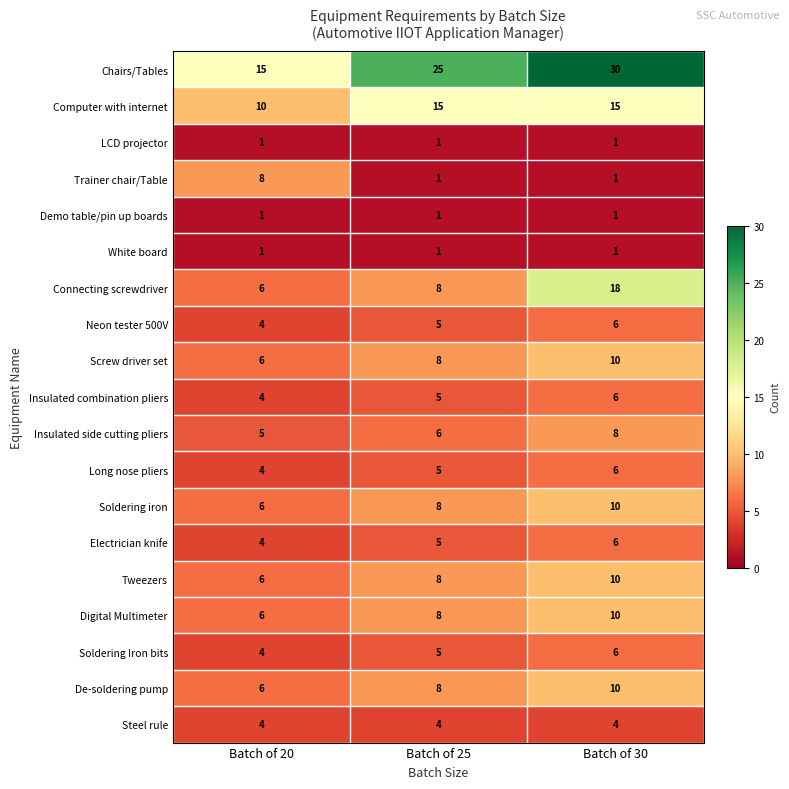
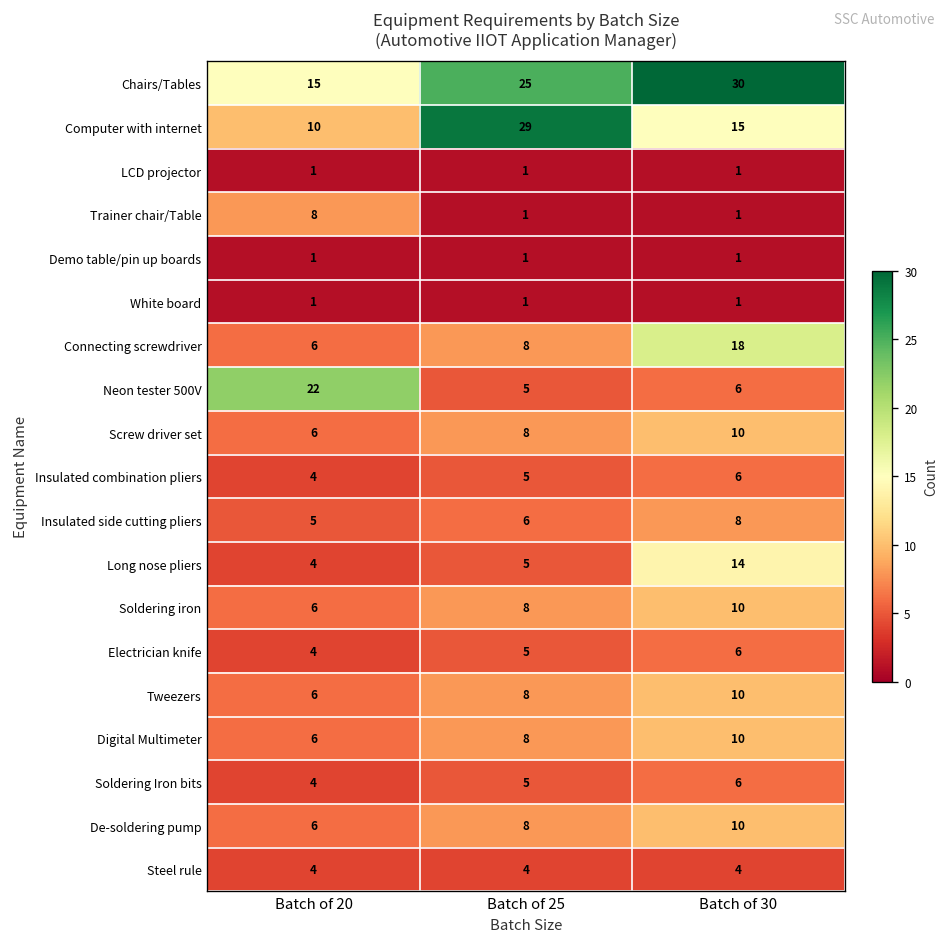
  {
    "Chairs/Tables": {
      "Batch of 20": 15,
      "Batch of 25": 25,
      "Batch of 30": 30
    },
    "Computer with internet": {
      "Batch of 20": 10,
-     "Batch of 25": 15,
+     "Batch of 25": 29,
      "Batch of 30": 15
    },
    "LCD projector": {
      "Batch of 20": 1,
      "Batch of 25": 1,
      "Batch of 30": 1
    },
    "Trainer chair/Table": {
      "Batch of 20": 8,
      "Batch of 25": 1,
      "Batch of 30": 1
    },
    "Demo table/pin up boards": {
      "Batch of 20": 1,
      "Batch of 25": 1,
      "Batch of 30": 1
    },
    "White board": {
      "Batch of 20": 1,
      "Batch of 25": 1,
      "Batch of 30": 1
    },
    "Connecting screwdriver": {
      "Batch of 20": 6,
      "Batch of 25": 8,
      "Batch of 30": 18
    },
    "Neon tester 500V": {
-     "Batch of 20": 4,
+     "Batch of 20": 22,
      "Batch of 25": 5,
      "Batch of 30": 6
    },
    "Screw driver set": {
      "Batch of 20": 6,
      "Batch of 25": 8,
      "Batch of 30": 10
    },
    "Insulated combination pliers": {
      "Batch of 20": 4,
      "Batch of 25": 5,
      "Batch of 30": 6
    },
    "Insulated side cutting pliers": {
      "Batch of 20": 5,
      "Batch of 25": 6,
      "Batch of 30": 8
    },
    "Long nose pliers": {
      "Batch of 20": 4,
      "Batch of 25": 5,
-     "Batch of 30": 6
+     "Batch of 30": 14
    },
    "Soldering iron": {
      "Batch of 20": 6,
      "Batch of 25": 8,
      "Batch of 30": 10
    },
    "Electrician knife": {
      "Batch of 20": 4,
      "Batch of 25": 5,
      "Batch of 30": 6
    },
    "Tweezers": {
      "Batch of 20": 6,
      "Batch of 25": 8,
      "Batch of 30": 10
    },
    "Digital Multimeter": {
      "Batch of 20": 6,
      "Batch of 25": 8,
      "Batch of 30": 10
    },
    "Soldering Iron bits": {
      "Batch of 20": 4,
      "Batch of 25": 5,
      "Batch of 30": 6
    },
    "De-soldering pump": {
      "Batch of 20": 6,
      "Batch of 25": 8,
      "Batch of 30": 10
    },
    "Steel rule": {
      "Batch of 20": 4,
      "Batch of 25": 4,
      "Batch of 30": 4
    }
  }
